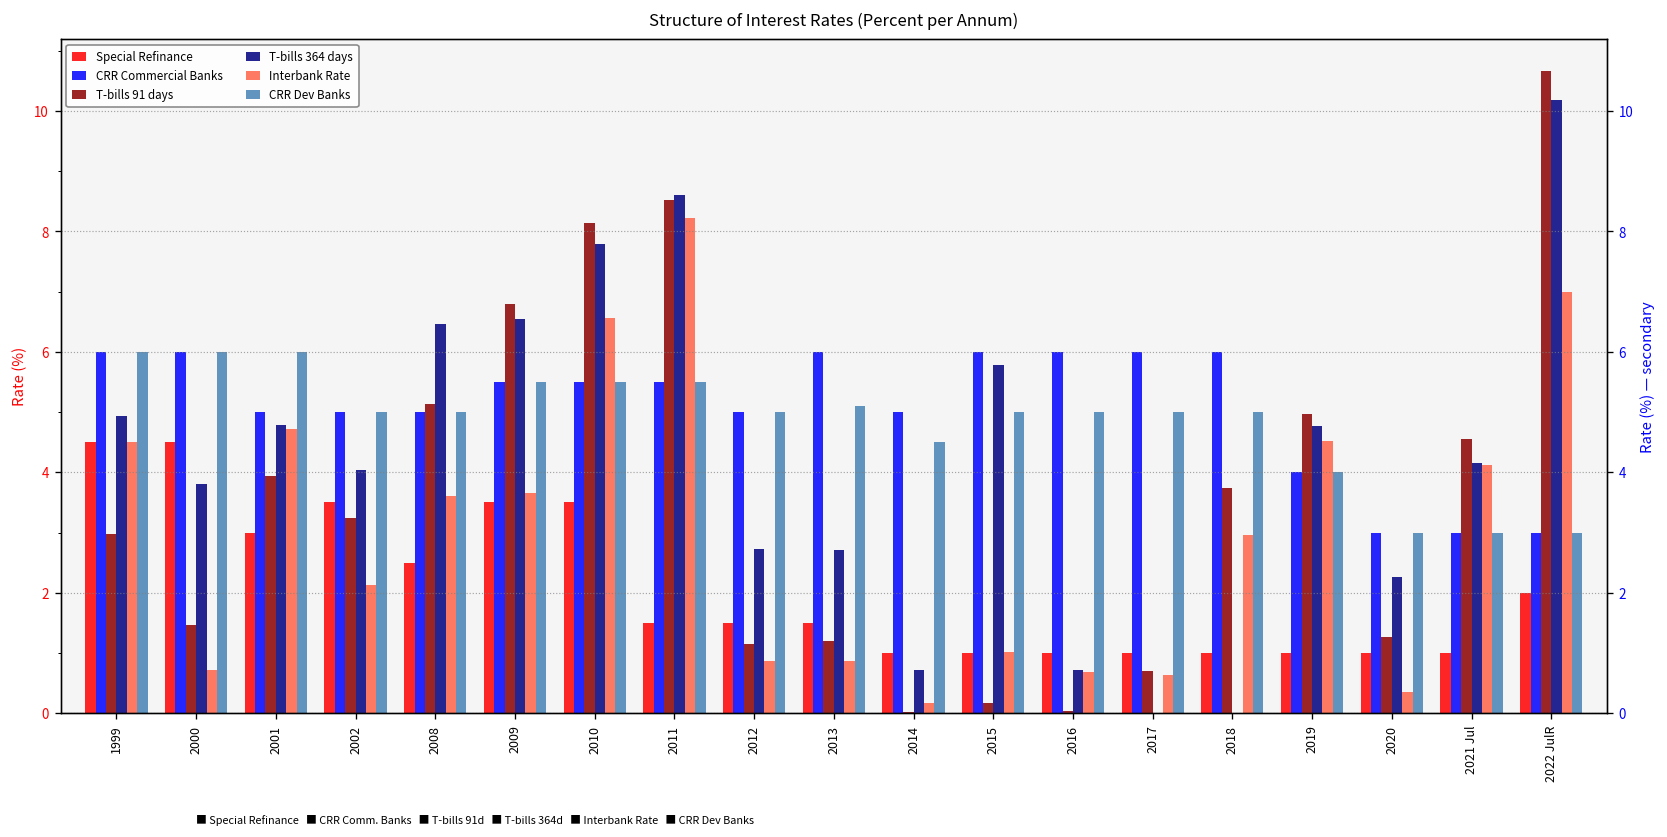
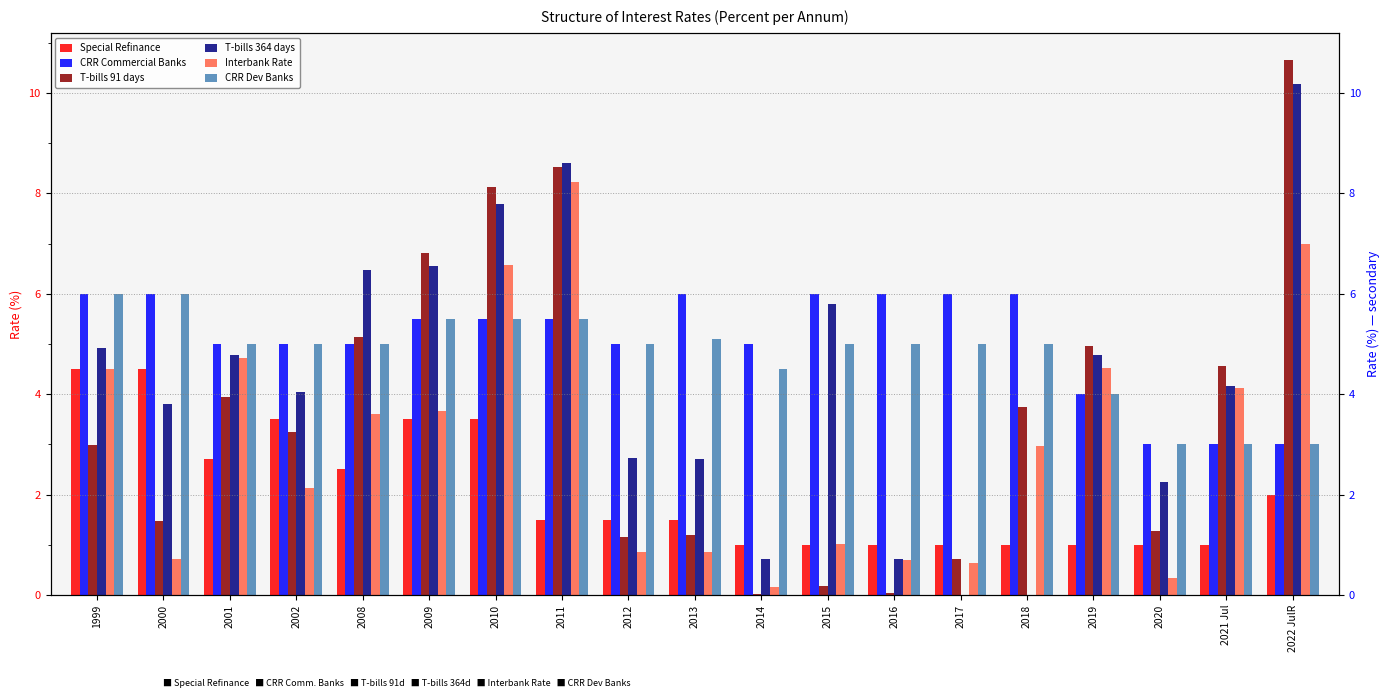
  {
    "Special Refinance": {
      "1999": 4.5,
      "2000": 4.5,
-     "2001": 3.0,
+     "2001": 2.7,
      "2002": 3.5,
      "2008": 2.5,
      "2009": 3.5,
      "2010": 3.5,
      "2011": 1.5,
      "2012": 1.5,
      "2013": 1.5,
      "2014": 1.0,
      "2015": 1.0,
      "2016": 1.0,
      "2017": 1.0,
      "2018": 1.0,
      "2019": 1.0,
      "2020": 1.0,
      "2021 Jul": 1.0,
      "2022 JulR": 2.0
    },
    "CRR Commercial Banks": {
      "1999": 6.0,
      "2000": 6.0,
      "2001": 5.0,
      "2002": 5.0,
      "2008": 5.0,
      "2009": 5.5,
      "2010": 5.5,
      "2011": 5.5,
      "2012": 5.0,
      "2013": 6.0,
      "2014": 5.0,
      "2015": 6.0,
      "2016": 6.0,
      "2017": 6.0,
      "2018": 6.0,
      "2019": 4.0,
      "2020": 3.0,
      "2021 Jul": 3.0,
      "2022 JulR": 3.0
    },
    "T-bills 91 days": {
      "1999": 3.0,
      "2000": 1.5,
      "2001": 3.9,
      "2002": 3.2,
      "2008": 5.1,
      "2009": 6.8,
      "2010": 8.1,
      "2011": 8.5,
      "2012": 1.2,
      "2013": 1.2,
      "2015": 0.2,
      "2017": 0.7,
      "2018": 3.7,
      "2019": 5.0,
      "2020": 1.3,
      "2021 Jul": 4.6,
      "2022 JulR": 10.7
    },
    "T-bills 364 days": {
      "1999": 4.9,
      "2000": 3.8,
      "2001": 4.8,
      "2002": 4.0,
      "2008": 6.5,
      "2009": 6.5,
      "2010": 7.8,
      "2011": 8.6,
      "2012": 2.7,
      "2013": 2.7,
      "2014": 0.7,
      "2015": 5.8,
      "2016": 0.7,
      "2017": 0.0,
      "2018": 0.0,
      "2019": 4.8,
      "2020": 2.3,
      "2021 Jul": 4.2,
      "2022 JulR": 10.2
    },
    "Interbank Rate": {
      "1999": 4.5,
      "2000": 0.7,
      "2001": 4.7,
      "2002": 2.1,
      "2008": 3.6,
      "2009": 3.7,
      "2010": 6.6,
      "2011": 8.2,
      "2012": 0.9,
      "2013": 0.9,
      "2014": 0.2,
      "2015": 1.0,
      "2016": 0.7,
      "2017": 0.6,
      "2018": 3.0,
      "2019": 4.5,
      "2020": 0.3,
      "2021 Jul": 4.1,
      "2022 JulR": 7.0
    },
    "CRR Dev Banks": {
      "1999": 6,
      "2000": 6,
-     "2001": 6,
+     "2001": 5,
      "2002": 5,
      "2008": 5,
      "2009": 5.5,
      "2010": 5.5,
      "2011": 5.5,
      "2012": 5,
      "2013": 5.1,
      "2014": 4.5,
      "2015": 5,
      "2016": 5,
      "2017": 5,
      "2018": 5,
      "2019": 4,
      "2020": 3,
      "2021 Jul": 3,
      "2022 JulR": 3
    }
  }
